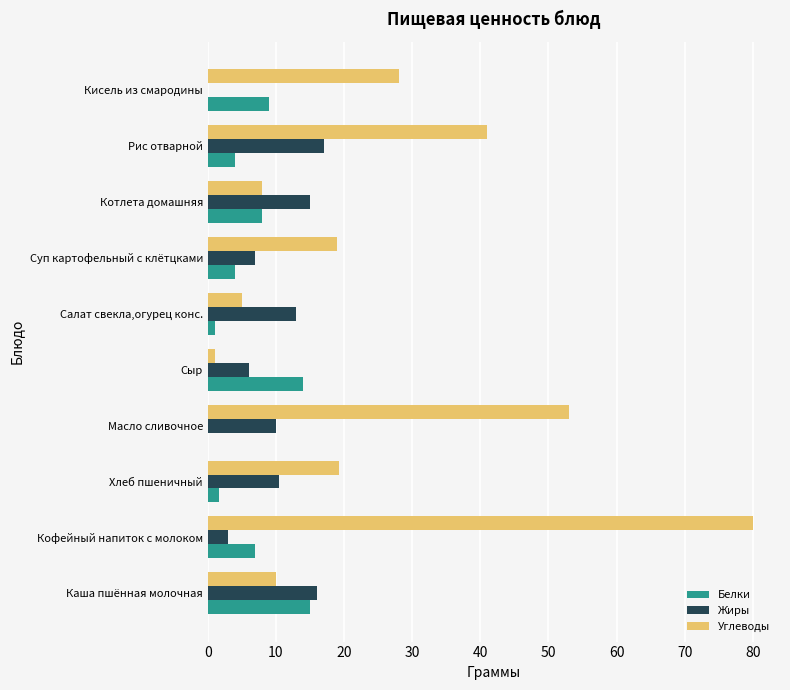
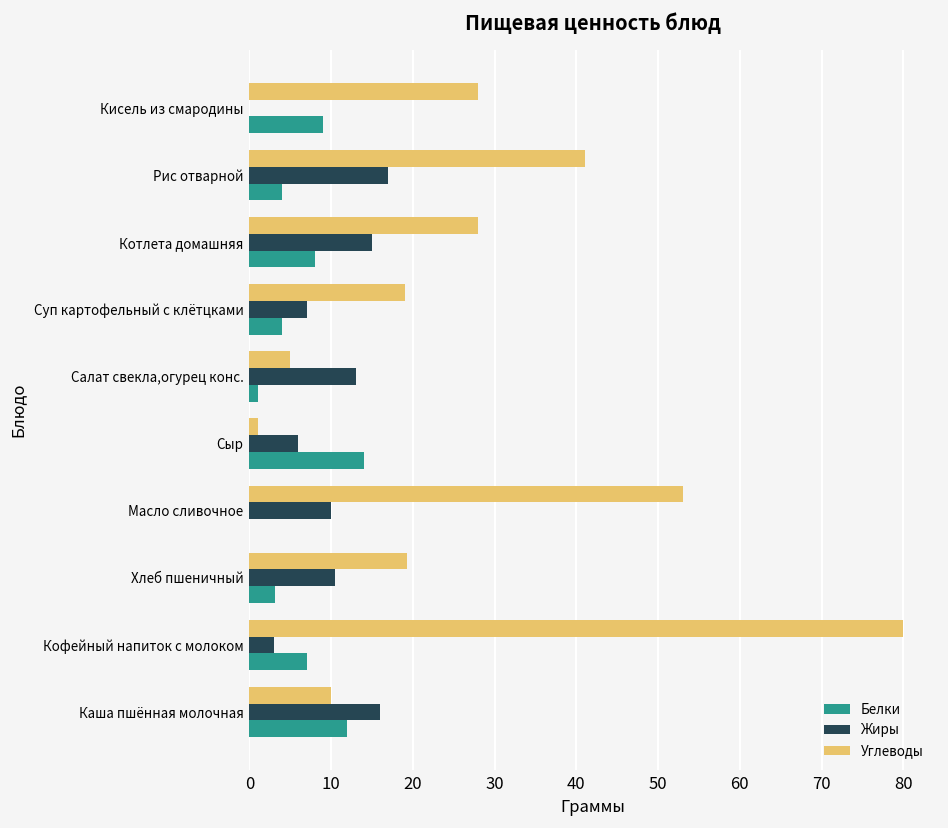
  {
    "Белки": {
      "Кисель из смародины": 9,
      "Рис отварной": 4,
      "Котлета домашняя": 8,
      "Суп картофельный с клётцками": 4,
      "Салат свекла,огурец конс.": 1,
      "Сыр": 14,
      "Масло сливочное": 0,
-     "Хлеб пшеничный": 2,
+     "Хлеб пшеничный": 3,
      "Кофейный напиток с молоком": 7,
-     "Каша пшённая молочная": 15
+     "Каша пшённая молочная": 12
    },
    "Жиры": {
      "Кисель из смародины": 0,
      "Рис отварной": 17,
      "Котлета домашняя": 15,
      "Суп картофельный с клётцками": 7,
      "Салат свекла,огурец конс.": 13,
      "Сыр": 6,
      "Масло сливочное": 10,
      "Хлеб пшеничный": 11,
      "Кофейный напиток с молоком": 3,
      "Каша пшённая молочная": 16
    },
    "Углеводы": {
      "Кисель из смародины": 28,
      "Рис отварной": 41,
-     "Котлета домашняя": 8,
+     "Котлета домашняя": 28,
      "Суп картофельный с клётцками": 19,
      "Салат свекла,огурец конс.": 5,
      "Сыр": 1,
      "Масло сливочное": 53,
      "Хлеб пшеничный": 19,
      "Кофейный напиток с молоком": 80,
      "Каша пшённая молочная": 10
    }
  }
